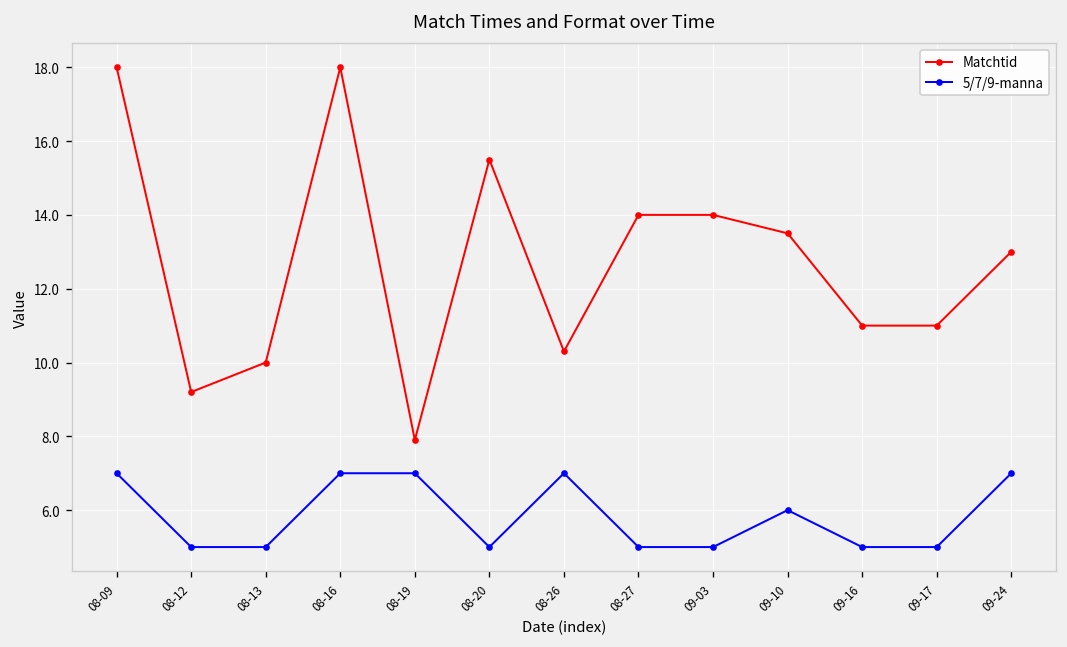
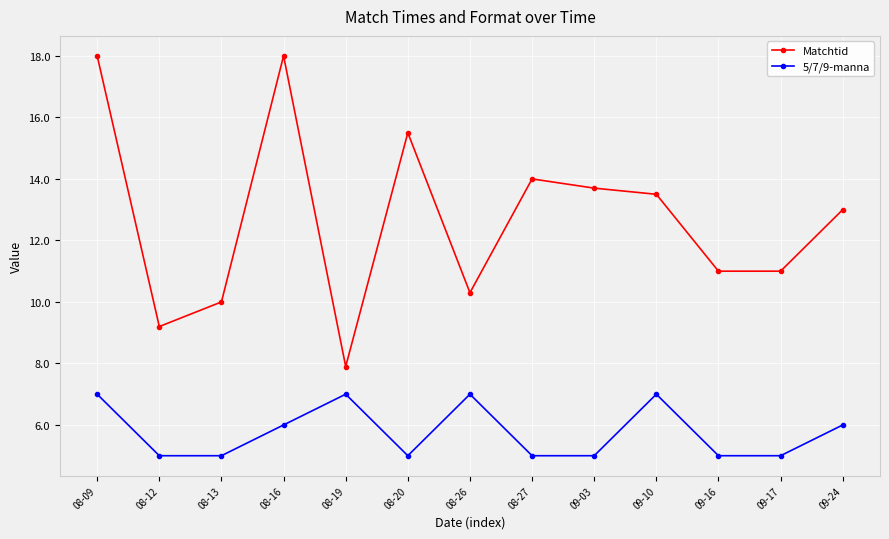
  {
    "Matchtid": {
      "08-09": 18.0,
      "08-12": 9.2,
      "08-13": 10.0,
      "08-16": 18.0,
      "08-19": 7.9,
      "08-20": 15.5,
      "08-26": 10.3,
      "08-27": 14.0,
-     "09-03": 14.0,
+     "09-03": 13.7,
      "09-10": 13.5,
      "09-16": 11.0,
      "09-17": 11.0,
      "09-24": 13.0
    },
    "5/7/9-manna": {
      "08-09": 7,
      "08-12": 5,
      "08-13": 5,
-     "08-16": 7,
+     "08-16": 6,
      "08-19": 7,
      "08-20": 5,
      "08-26": 7,
      "08-27": 5,
      "09-03": 5,
-     "09-10": 6,
+     "09-10": 7,
      "09-16": 5,
      "09-17": 5,
-     "09-24": 7
+     "09-24": 6
    }
  }
